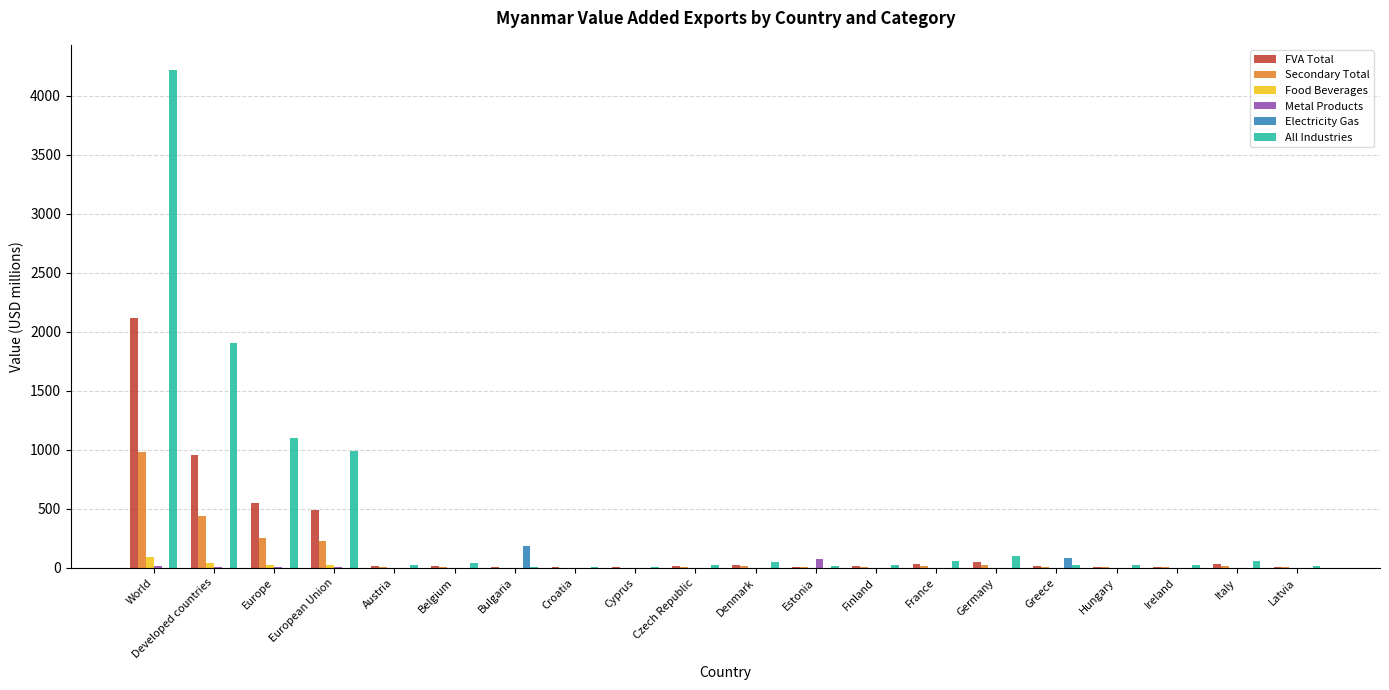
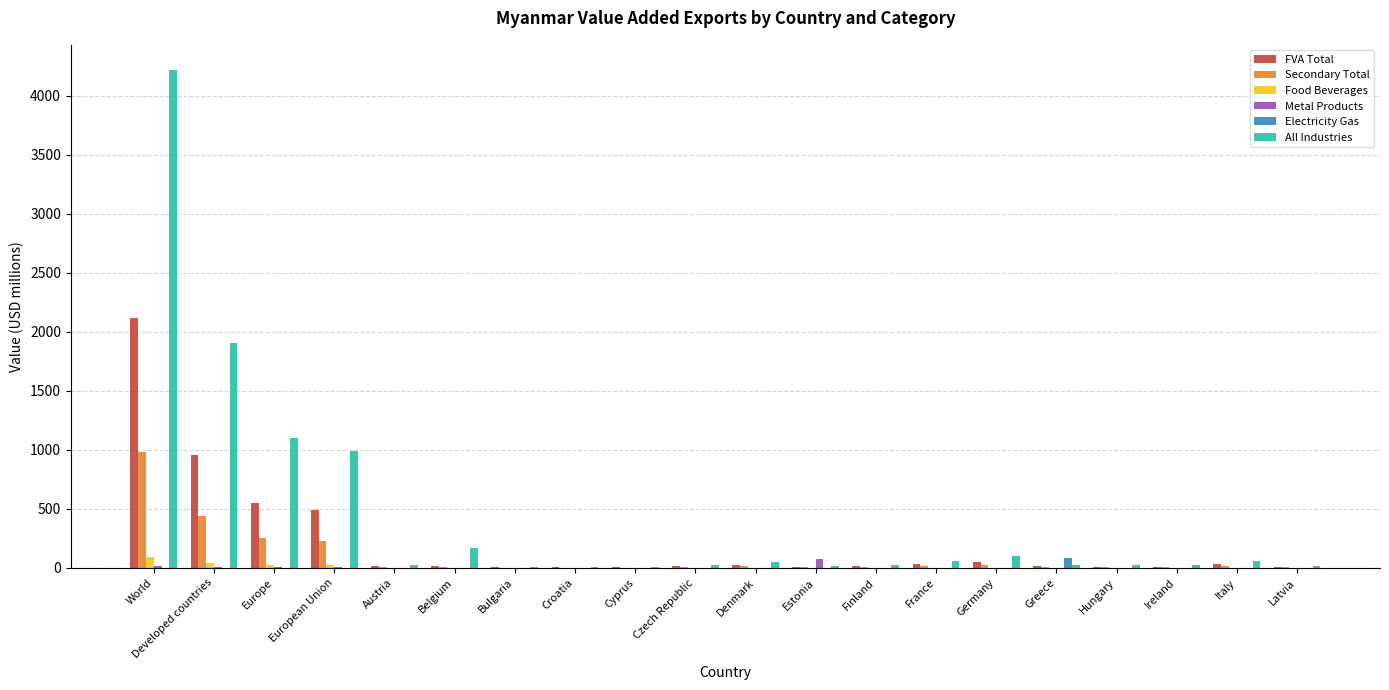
  {
    "FVA Total": {
      "World": 2120,
      "Developed countries": 950,
      "Europe": 550,
      "European Union": 490,
      "Denmark": 20,
      "France": 30,
      "Germany": 50,
      "Italy": 30
    },
    "Secondary Total": {
      "World": 980,
      "Developed countries": 440,
      "Europe": 250,
      "European Union": 230,
      "Germany": 20
    },
    "Food Beverages": {
      "World": 90,
      "Developed countries": 40,
      "Europe": 20
    },
    "Metal Products": {
      "Estonia": 70
    },
    "Electricity Gas": {
-     "Bulgaria": 190,
+     "Bulgaria": 0,
      "Cyprus": 0,
      "Greece": 90
    },
    "All Industries": {
      "World": 4220,
      "Developed countries": 1900,
      "Europe": 1100,
      "European Union": 990,
      "Austria": 30,
-     "Belgium": 40,
+     "Belgium": 170,
      "Czech Republic": 30,
      "Denmark": 50,
      "Finland": 30,
      "France": 60,
      "Germany": 100,
      "Greece": 20,
      "Italy": 60
    }
  }
